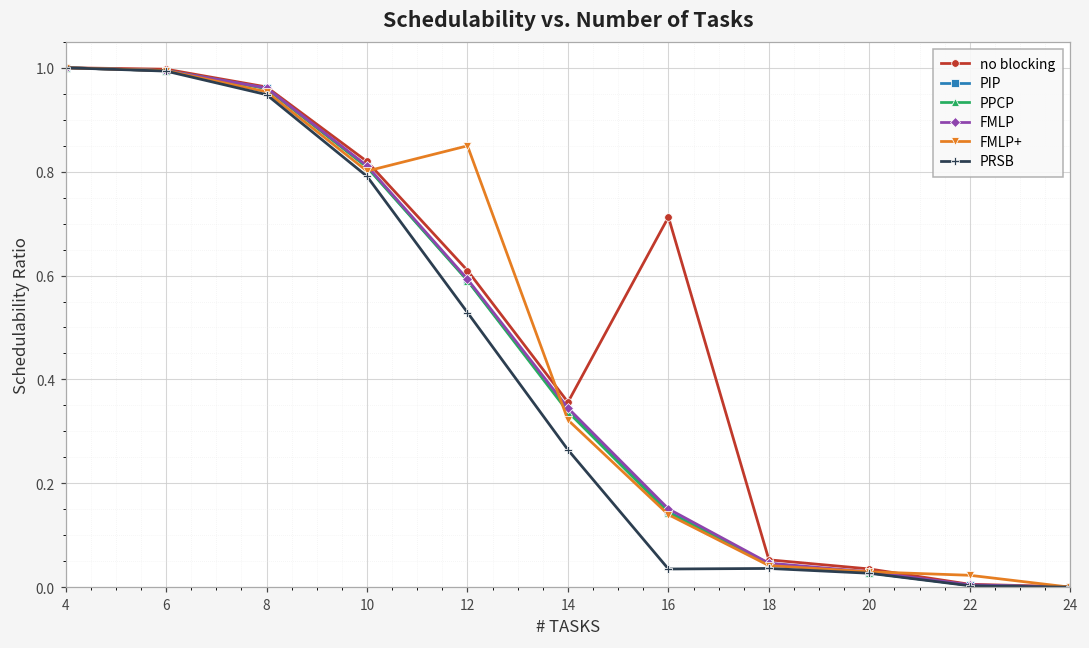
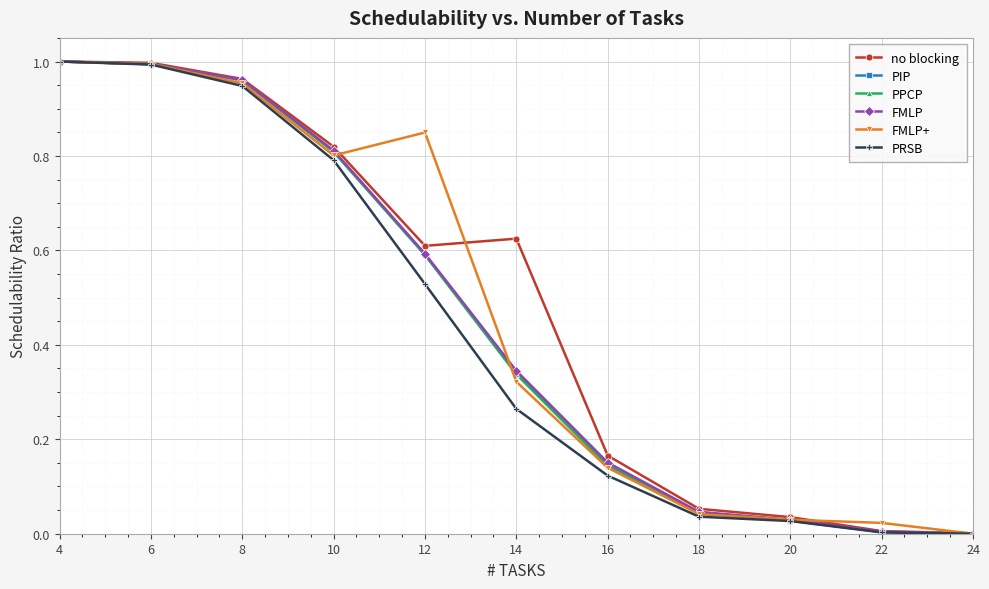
  {
    "no blocking": {
      "10": 0.82,
      "12": 0.61,
-     "14": 0.36,
-     "16": 0.71,
+     "14": 0.62,
+     "16": 0.17,
      "18": 0.05,
      "20": 0.04
    },
    "FMLP": {
      "16": 0.15
    },
    "FMLP+": {
      "8": 0.95,
      "10": 0.80,
      "12": 0.85,
      "14": 0.32,
      "22": 0.02
    },
    "PRSB": {
      "8": 0.95,
      "10": 0.79,
      "12": 0.53,
      "14": 0.26,
-     "16": 0.04,
+     "16": 0.12,
      "18": 0.04
    }
  }
